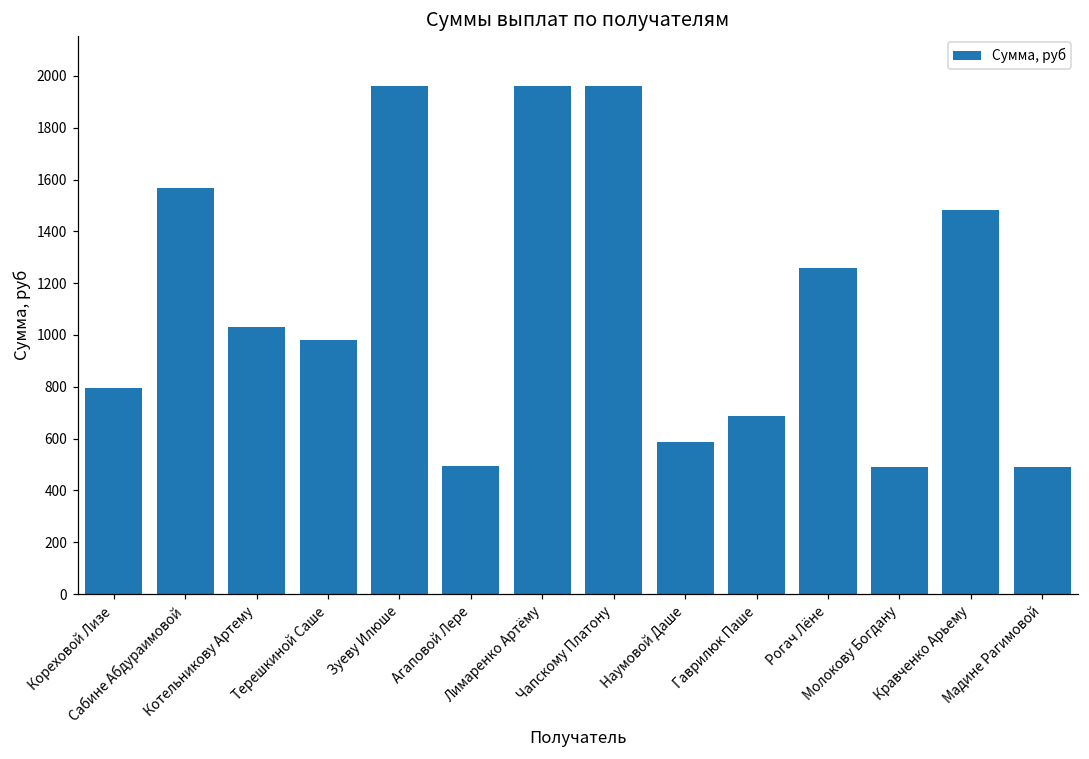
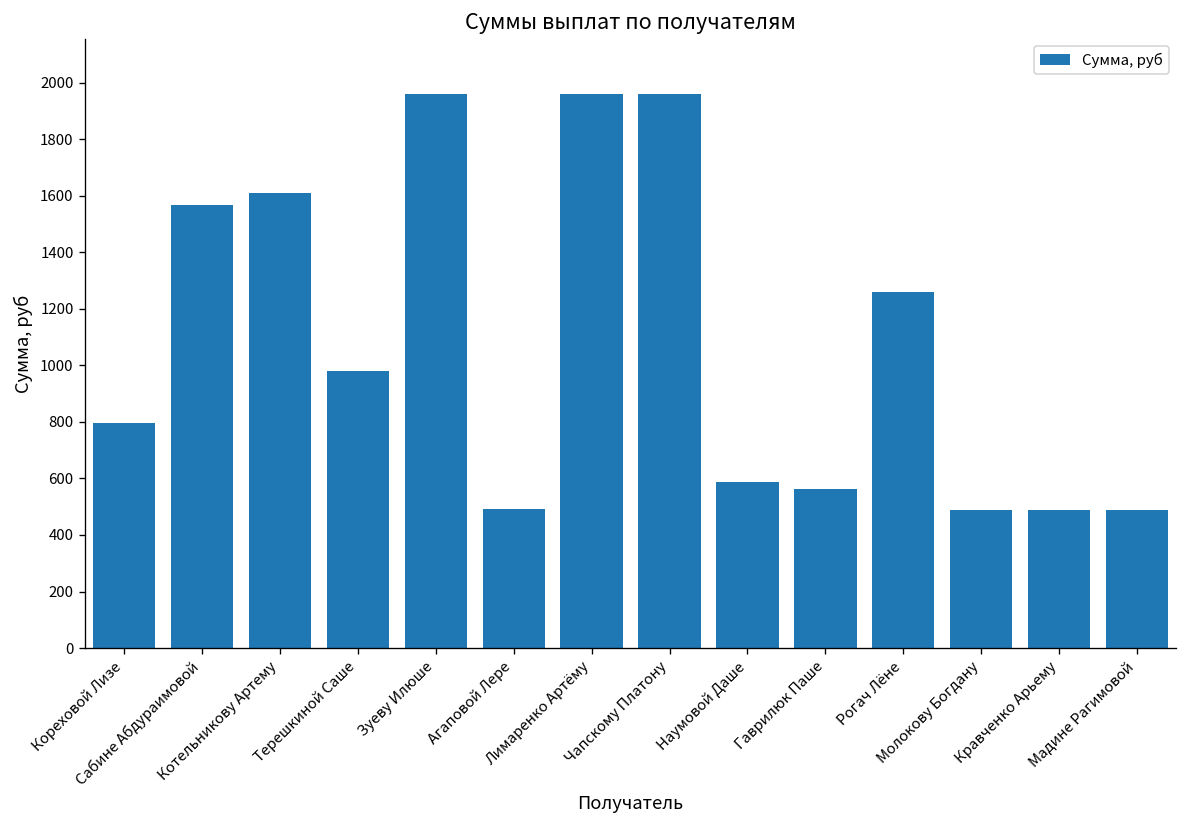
  {
    "Кореховой Лизе": 800,
    "Сабине Абдураимовой": 1570,
-   "Котельникову Артему": 1030,
+   "Котельникову Артему": 1610,
    "Терешкиной Саше": 980,
    "Зуеву Илюше": 1960,
    "Агаповой Лере": 490,
    "Лимаренко Артёму": 1960,
    "Чапскому Платону": 1960,
    "Наумовой Даше": 590,
-   "Гаврилюк Паше": 690,
+   "Гаврилюк Паше": 560,
    "Рогач Лёне": 1260,
    "Молокову Богдану": 490,
-   "Кравченко Арьему": 1480,
+   "Кравченко Арьему": 490,
    "Мадине Рагимовой": 490
  }
